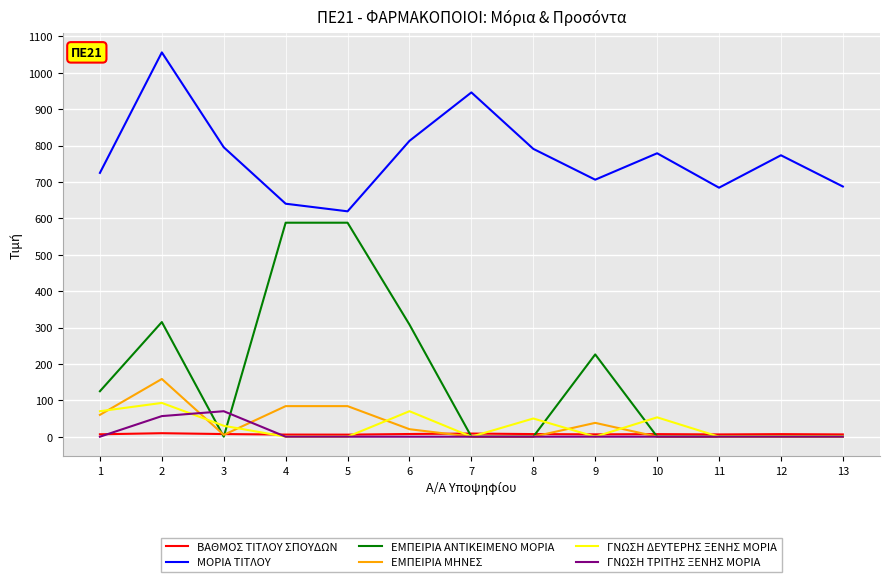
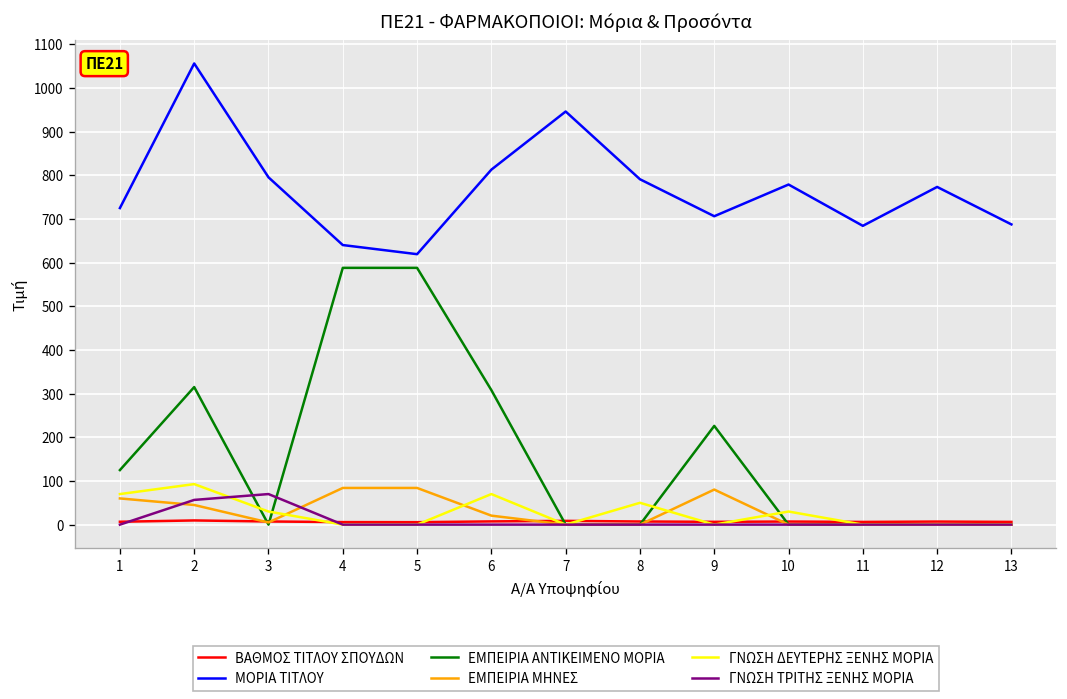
  {
    "ΒΑΘΜΟΣ ΤΙΤΛΟΥ ΣΠΟΥΔΩΝ": {
      "2": 10,
      "6": 10,
      "7": 10,
      "8": 10,
      "10": 10
    },
    "ΜΟΡΙΑ ΤΙΤΛΟΥ": {
      "1": 720,
      "2": 1060,
      "3": 800,
      "4": 640,
      "5": 620,
      "6": 810,
      "7": 950,
      "8": 790,
      "9": 710,
      "10": 780,
      "11": 680,
      "12": 770,
      "13": 690
    },
    "ΕΜΠΕΙΡΙΑ ΑΝΤΙΚΕΙΜΕΝΟ ΜΟΡΙΑ": {
      "1": 120,
      "2": 320,
      "4": 590,
      "5": 590,
      "6": 310,
      "9": 230
    },
    "ΕΜΠΕΙΡΙΑ ΜΗΝΕΣ": {
      "1": 60,
-     "2": 160,
+     "2": 50,
      "4": 80,
      "5": 80,
      "6": 20,
-     "9": 40
+     "9": 80
    },
    "ΓΝΩΣΗ ΔΕΥΤΕΡΗΣ ΞΕΝΗΣ ΜΟΡΙΑ": {
      "1": 70,
      "2": 90,
      "3": 30,
      "6": 70,
      "8": 50,
-     "10": 50
+     "10": 30
    },
    "ΓΝΩΣΗ ΤΡΙΤΗΣ ΞΕΝΗΣ ΜΟΡΙΑ": {
      "2": 60,
      "3": 70,
      "6": 0
    }
  }
